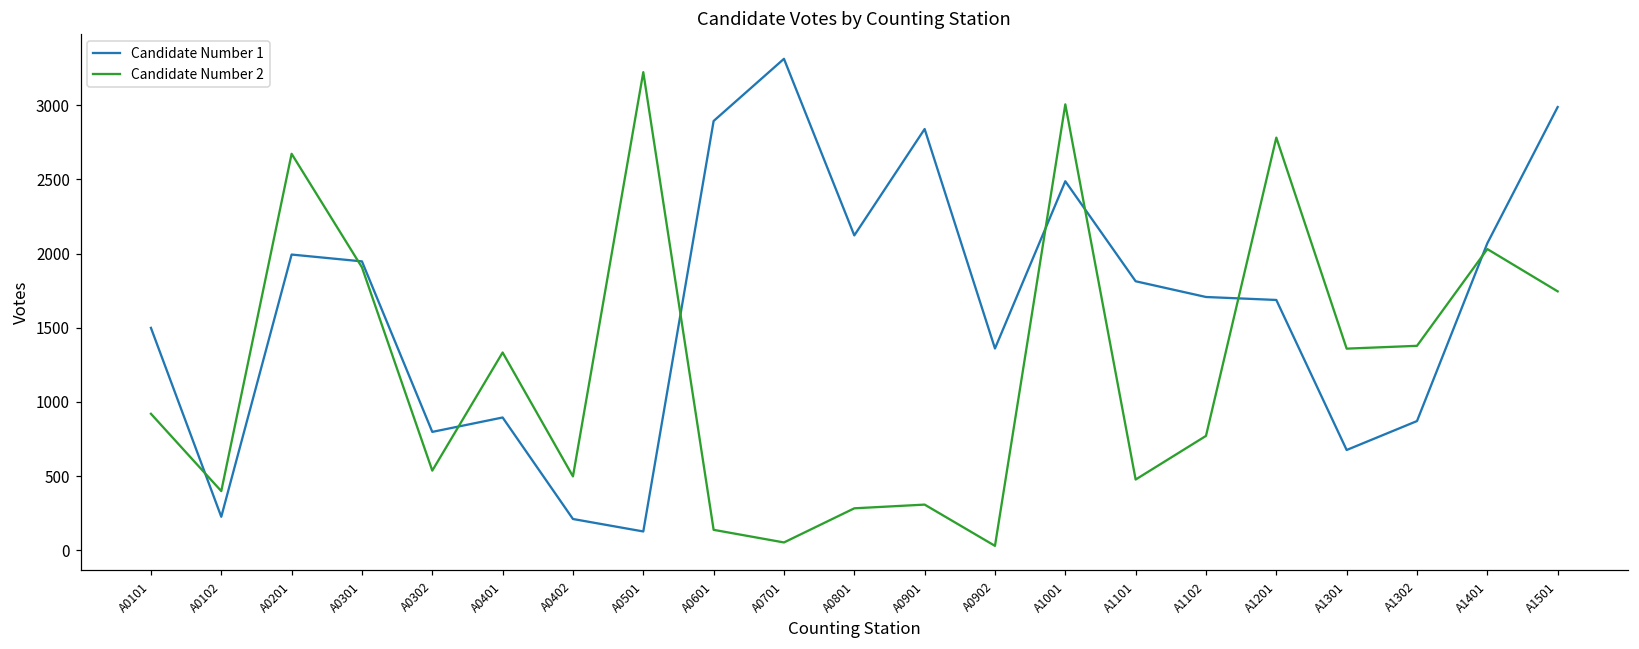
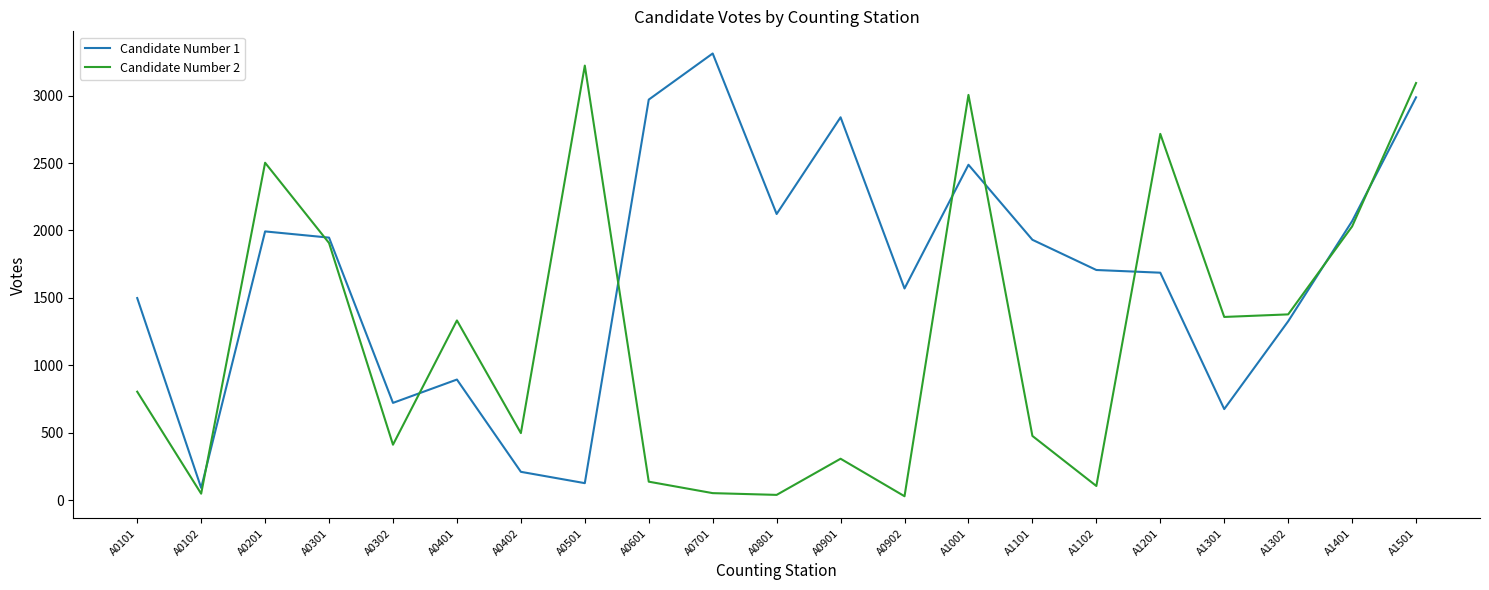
  {
    "Candidate Number 1": {
      "A0101": 1500,
-     "A0102": 230,
+     "A0102": 90,
      "A0201": 1990,
      "A0301": 1950,
-     "A0302": 800,
+     "A0302": 720,
      "A0401": 900,
      "A0402": 210,
      "A0501": 130,
-     "A0601": 2890,
+     "A0601": 2970,
      "A0701": 3310,
      "A0801": 2120,
      "A0901": 2840,
-     "A0902": 1360,
+     "A0902": 1570,
      "A1001": 2490,
-     "A1101": 1810,
+     "A1101": 1930,
      "A1102": 1710,
      "A1201": 1690,
      "A1301": 680,
-     "A1302": 870,
+     "A1302": 1330,
      "A1401": 2070,
      "A1501": 2990
    },
    "Candidate Number 2": {
-     "A0101": 920,
-     "A0102": 400,
-     "A0201": 2670,
+     "A0101": 810,
+     "A0102": 50,
+     "A0201": 2500,
      "A0301": 1910,
-     "A0302": 540,
+     "A0302": 410,
      "A0401": 1330,
      "A0402": 500,
      "A0501": 3220,
      "A0601": 140,
      "A0701": 50,
-     "A0801": 280,
+     "A0801": 40,
      "A0901": 310,
      "A0902": 30,
      "A1001": 3010,
      "A1101": 480,
-     "A1102": 770,
-     "A1201": 2780,
+     "A1102": 110,
+     "A1201": 2720,
      "A1301": 1360,
      "A1302": 1380,
      "A1401": 2030,
-     "A1501": 1750
+     "A1501": 3090
    }
  }
